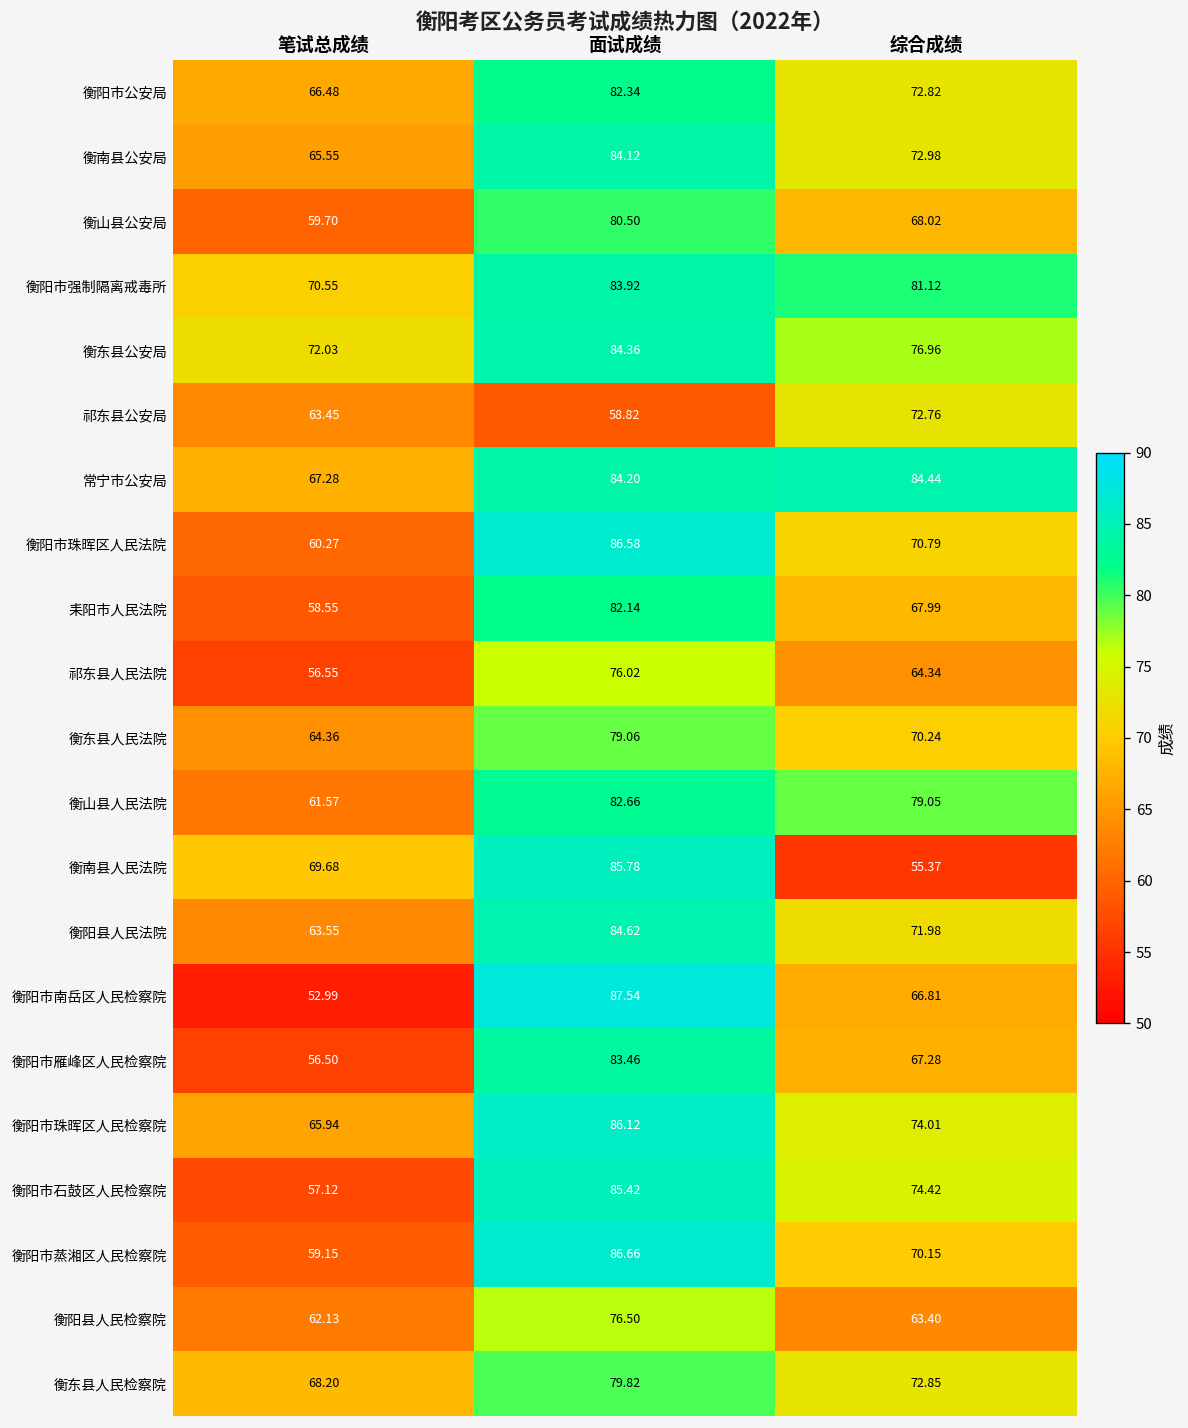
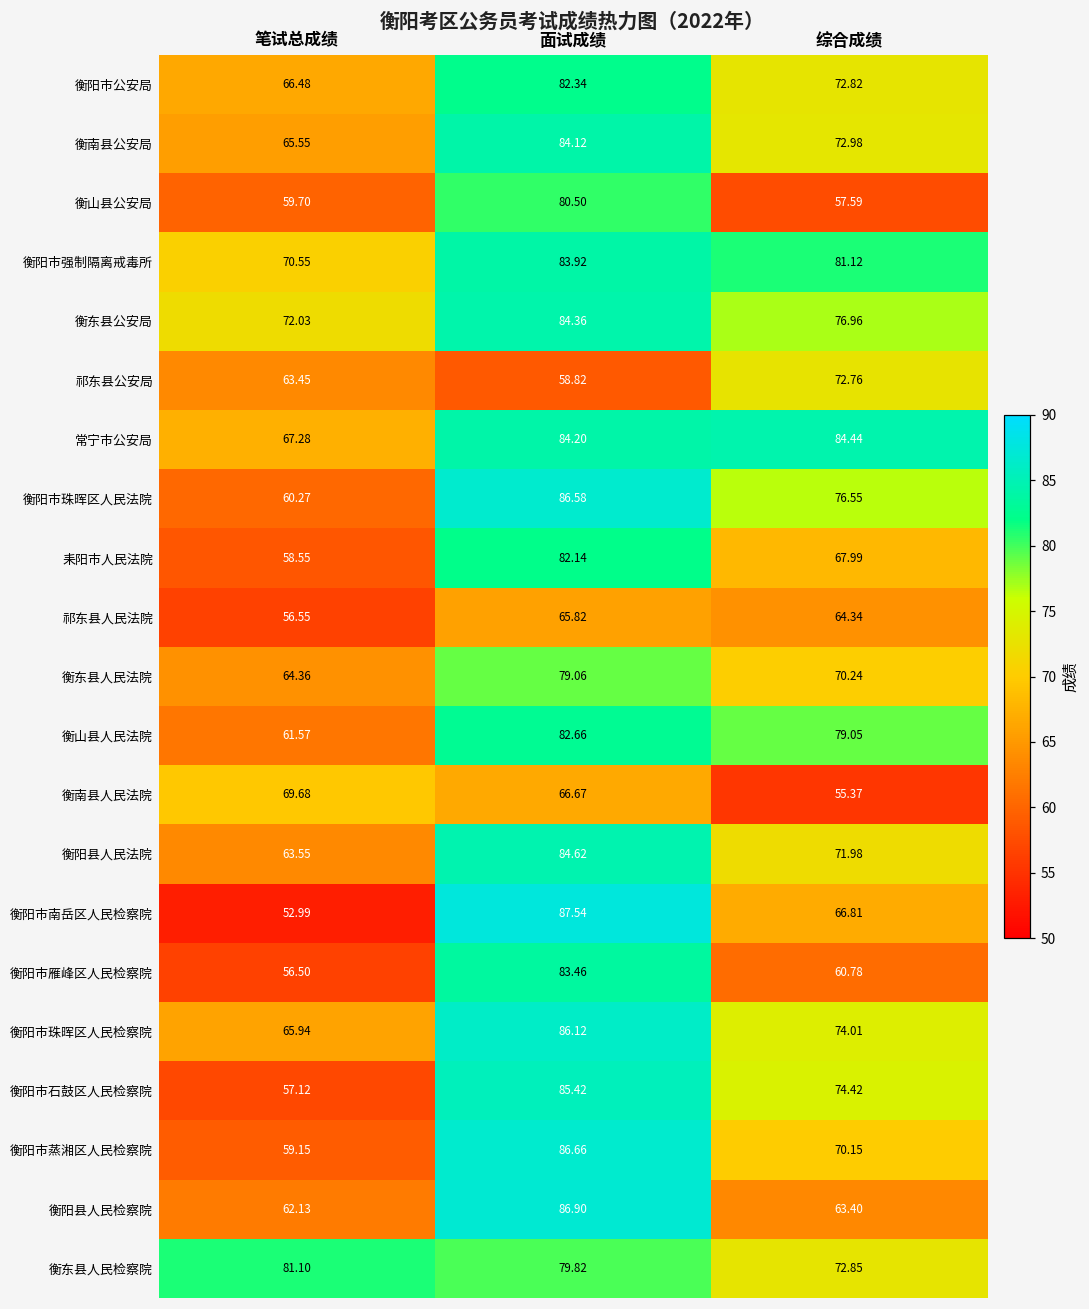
  {
    "衡阳市公安局": {
      "笔试总成绩": 66.48,
      "面试成绩": 82.34,
      "综合成绩": 72.82
    },
    "衡南县公安局": {
      "笔试总成绩": 65.55,
      "面试成绩": 84.12,
      "综合成绩": 72.98
    },
    "衡山县公安局": {
      "笔试总成绩": 59.70,
      "面试成绩": 80.50,
-     "综合成绩": 68.02
+     "综合成绩": 57.59
    },
    "衡阳市强制隔离戒毒所": {
      "笔试总成绩": 70.55,
      "面试成绩": 83.92,
      "综合成绩": 81.12
    },
    "衡东县公安局": {
      "笔试总成绩": 72.03,
      "面试成绩": 84.36,
      "综合成绩": 76.96
    },
    "祁东县公安局": {
      "笔试总成绩": 63.45,
      "面试成绩": 58.82,
      "综合成绩": 72.76
    },
    "常宁市公安局": {
      "笔试总成绩": 67.28,
      "面试成绩": 84.20,
      "综合成绩": 84.44
    },
    "衡阳市珠晖区人民法院": {
      "笔试总成绩": 60.27,
      "面试成绩": 86.58,
-     "综合成绩": 70.79
+     "综合成绩": 76.55
    },
    "耒阳市人民法院": {
      "笔试总成绩": 58.55,
      "面试成绩": 82.14,
      "综合成绩": 67.99
    },
    "祁东县人民法院": {
      "笔试总成绩": 56.55,
-     "面试成绩": 76.02,
+     "面试成绩": 65.82,
      "综合成绩": 64.34
    },
    "衡东县人民法院": {
      "笔试总成绩": 64.36,
      "面试成绩": 79.06,
      "综合成绩": 70.24
    },
    "衡山县人民法院": {
      "笔试总成绩": 61.57,
      "面试成绩": 82.66,
      "综合成绩": 79.05
    },
    "衡南县人民法院": {
      "笔试总成绩": 69.68,
-     "面试成绩": 85.78,
+     "面试成绩": 66.67,
      "综合成绩": 55.37
    },
    "衡阳县人民法院": {
      "笔试总成绩": 63.55,
      "面试成绩": 84.62,
      "综合成绩": 71.98
    },
    "衡阳市南岳区人民检察院": {
      "笔试总成绩": 52.99,
      "面试成绩": 87.54,
      "综合成绩": 66.81
    },
    "衡阳市雁峰区人民检察院": {
      "笔试总成绩": 56.50,
      "面试成绩": 83.46,
-     "综合成绩": 67.28
+     "综合成绩": 60.78
    },
    "衡阳市珠晖区人民检察院": {
      "笔试总成绩": 65.94,
      "面试成绩": 86.12,
      "综合成绩": 74.01
    },
    "衡阳市石鼓区人民检察院": {
      "笔试总成绩": 57.12,
      "面试成绩": 85.42,
      "综合成绩": 74.42
    },
    "衡阳市蒸湘区人民检察院": {
      "笔试总成绩": 59.15,
      "面试成绩": 86.66,
      "综合成绩": 70.15
    },
    "衡阳县人民检察院": {
      "笔试总成绩": 62.13,
-     "面试成绩": 76.50,
+     "面试成绩": 86.90,
      "综合成绩": 63.40
    },
    "衡东县人民检察院": {
-     "笔试总成绩": 68.20,
+     "笔试总成绩": 81.10,
      "面试成绩": 79.82,
      "综合成绩": 72.85
    }
  }
